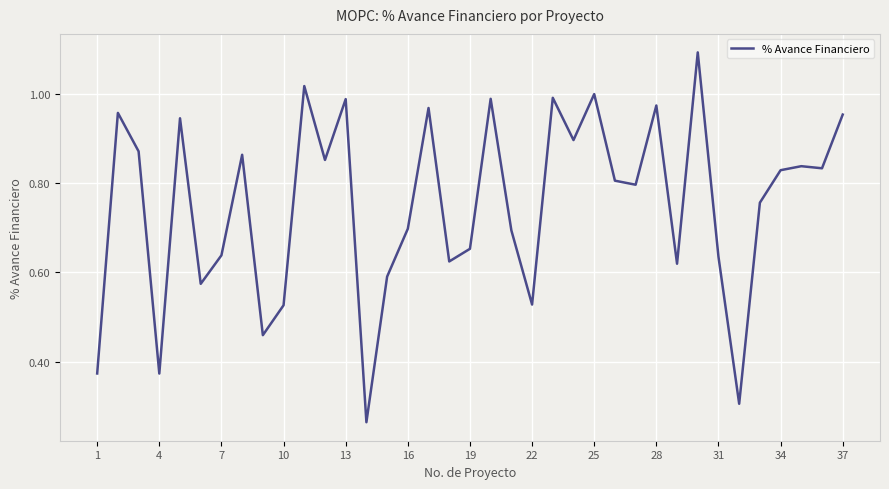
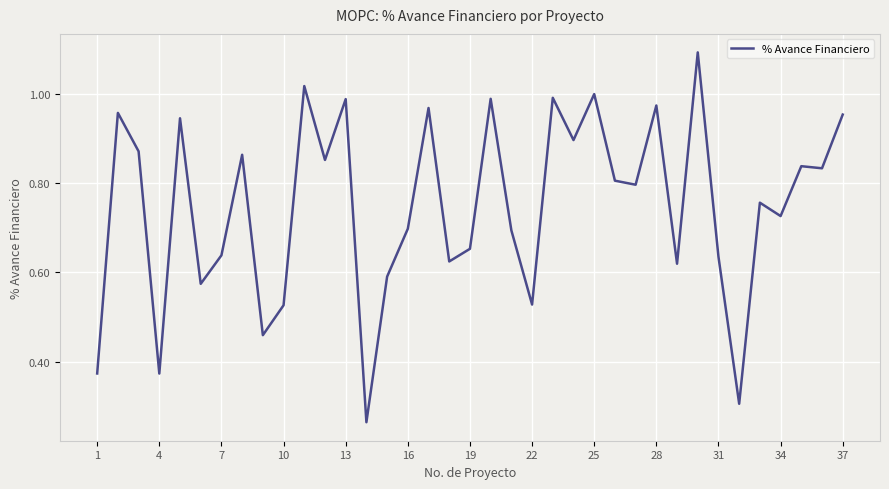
  {
    "1": 0.37,
    "4": 0.37,
    "7": 0.64,
    "10": 0.53,
    "13": 0.99,
    "16": 0.70,
    "19": 0.65,
    "22": 0.53,
    "25": 1.00,
    "28": 0.97,
    "31": 0.64,
-   "34": 0.83,
+   "34": 0.73,
    "37": 0.95
  }
